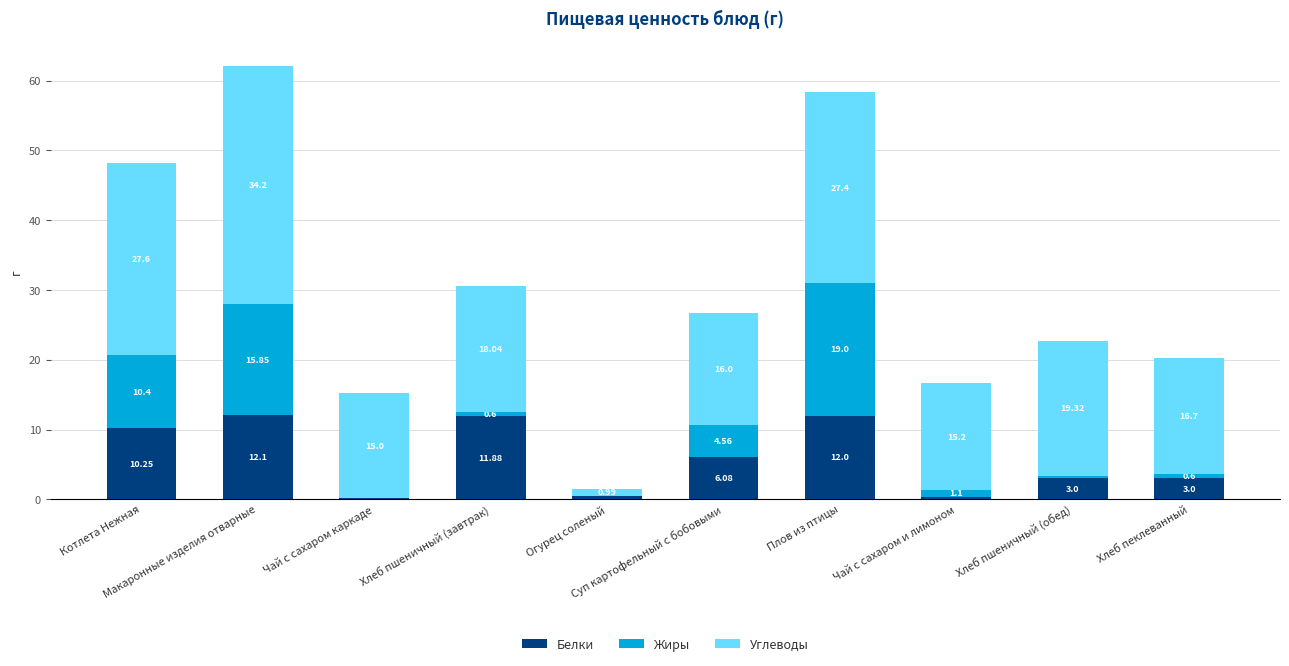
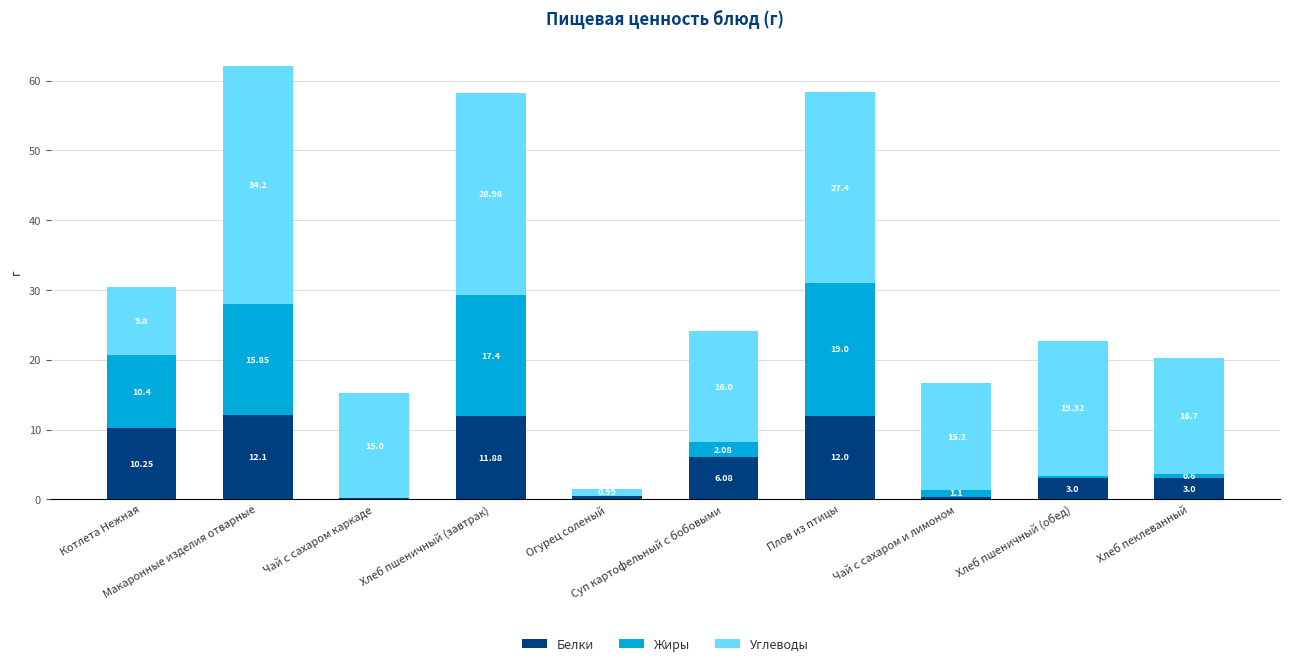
  {
    "Белки": {
      "Котлета Нежная": 10.25,
      "Макаронные изделия отварные": 12.1,
      "Хлеб пшеничный (завтрак)": 11.88,
      "Суп картофельный с бобовыми": 6.08,
      "Плов из птицы": 12.0,
      "Хлеб пшеничный (обед)": 3.0,
      "Хлеб пеклеванный": 3.0
    },
    "Жиры": {
      "Котлета Нежная": 10.4,
      "Макаронные изделия отварные": 15.85,
-     "Хлеб пшеничный (завтрак)": 0.6,
-     "Суп картофельный с бобовыми": 4.56,
+     "Хлеб пшеничный (завтрак)": 17.4,
+     "Суп картофельный с бобовыми": 2.08,
      "Плов из птицы": 19.0,
      "Чай с сахаром и лимоном": 1.1,
      "Хлеб пеклеванный": 0.6
    },
    "Углеводы": {
-     "Котлета Нежная": 27.6,
+     "Котлета Нежная": 9.8,
      "Макаронные изделия отварные": 34.2,
      "Чай с сахаром каркаде": 15.0,
-     "Хлеб пшеничный (завтрак)": 18.04,
+     "Хлеб пшеничный (завтрак)": 28.98,
      "Огурец соленый": 0.99,
      "Суп картофельный с бобовыми": 16.0,
      "Плов из птицы": 27.4,
      "Чай с сахаром и лимоном": 15.2,
      "Хлеб пшеничный (обед)": 19.32,
      "Хлеб пеклеванный": 16.7
    }
  }
